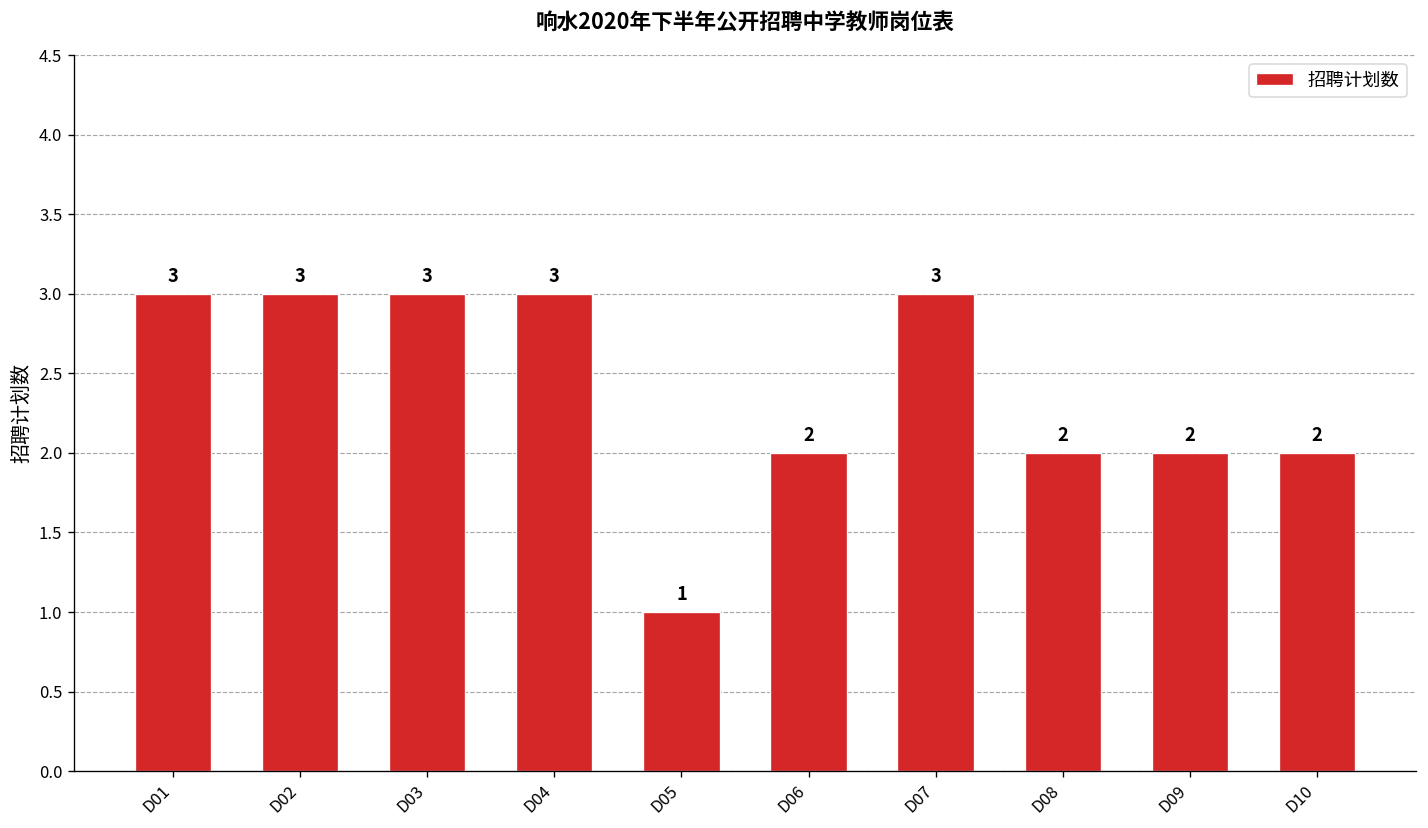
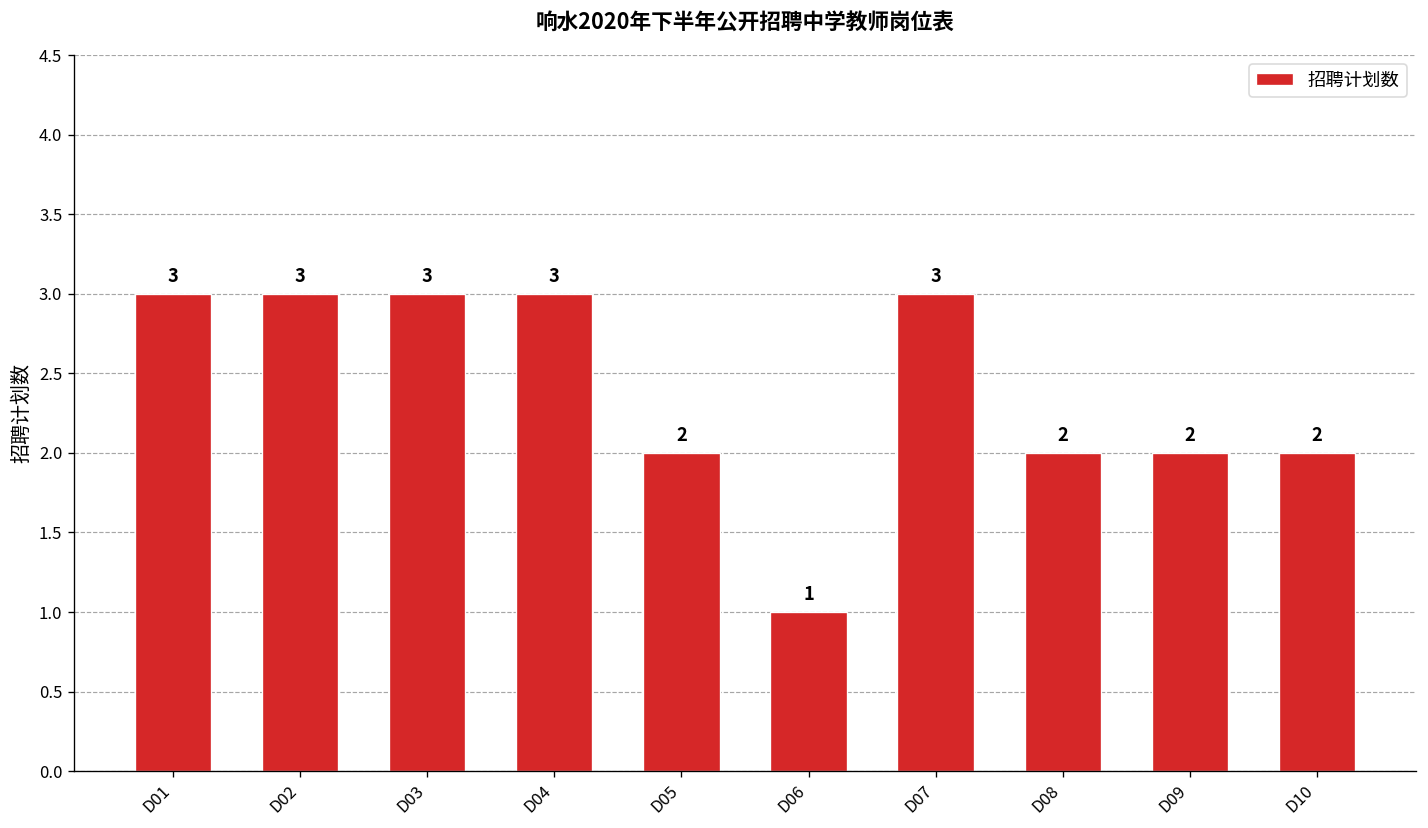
  {
    "D01": 3,
    "D02": 3,
    "D03": 3,
    "D04": 3,
-   "D05": 1,
-   "D06": 2,
+   "D05": 2,
+   "D06": 1,
    "D07": 3,
    "D08": 2,
    "D09": 2,
    "D10": 2
  }
